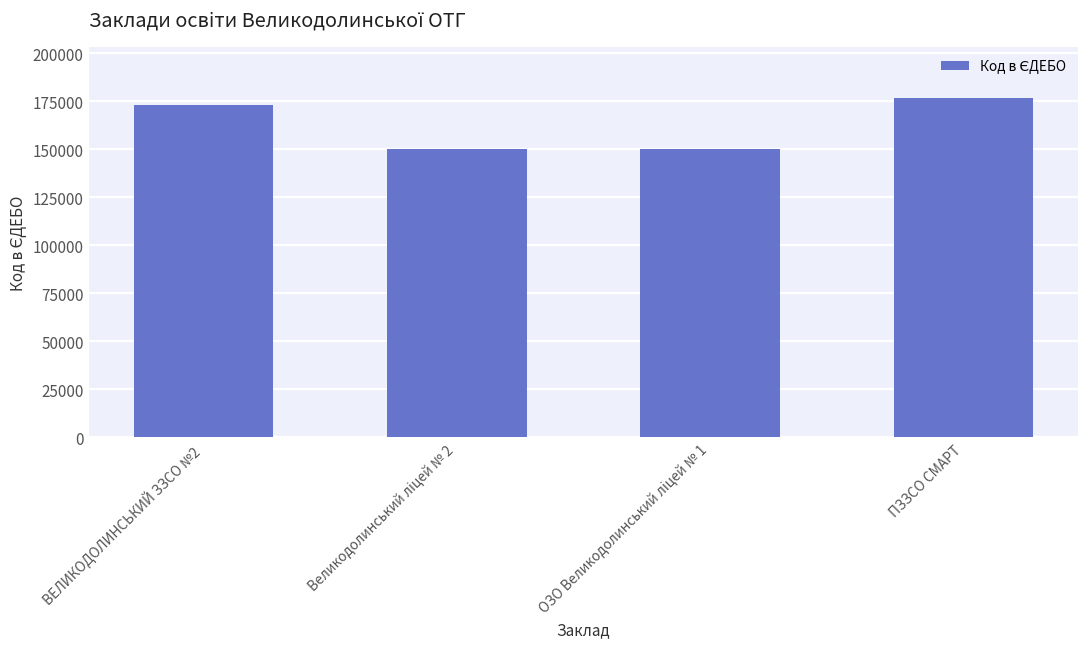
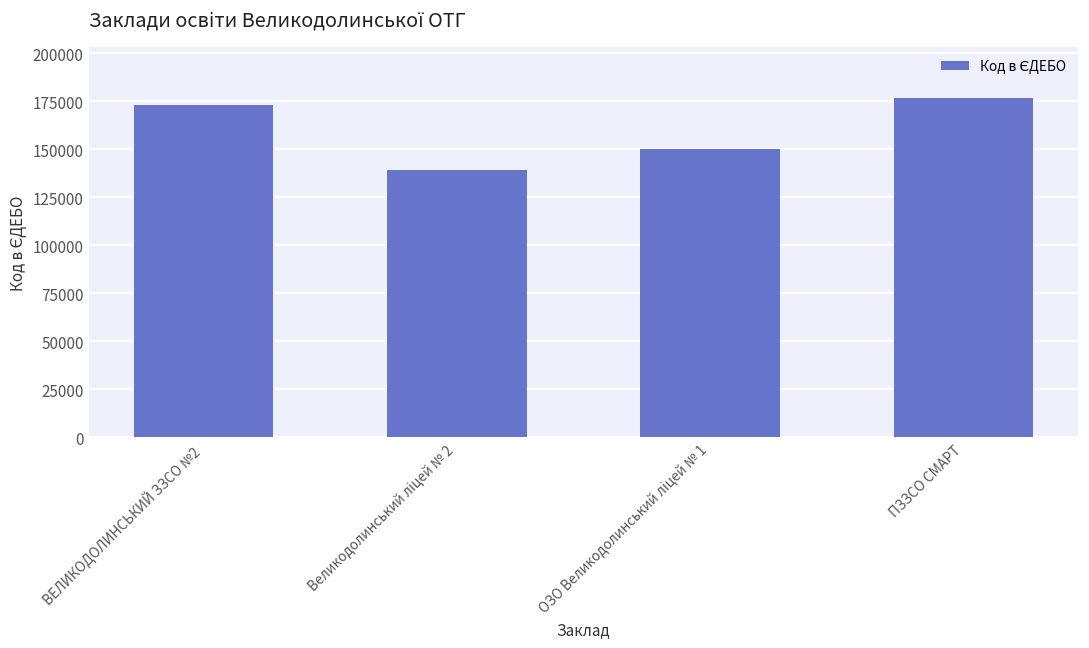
  {
    "ВЕЛИКОДОЛИНСЬКИЙ ЗЗСО №2": 173000,
-   "Великодолинський ліцей № 2": 150000,
+   "Великодолинський ліцей № 2": 139000,
    "ОЗО Великодолинський ліцей № 1": 150000,
    "ПЗЗСО СМАРТ": 177000
  }
